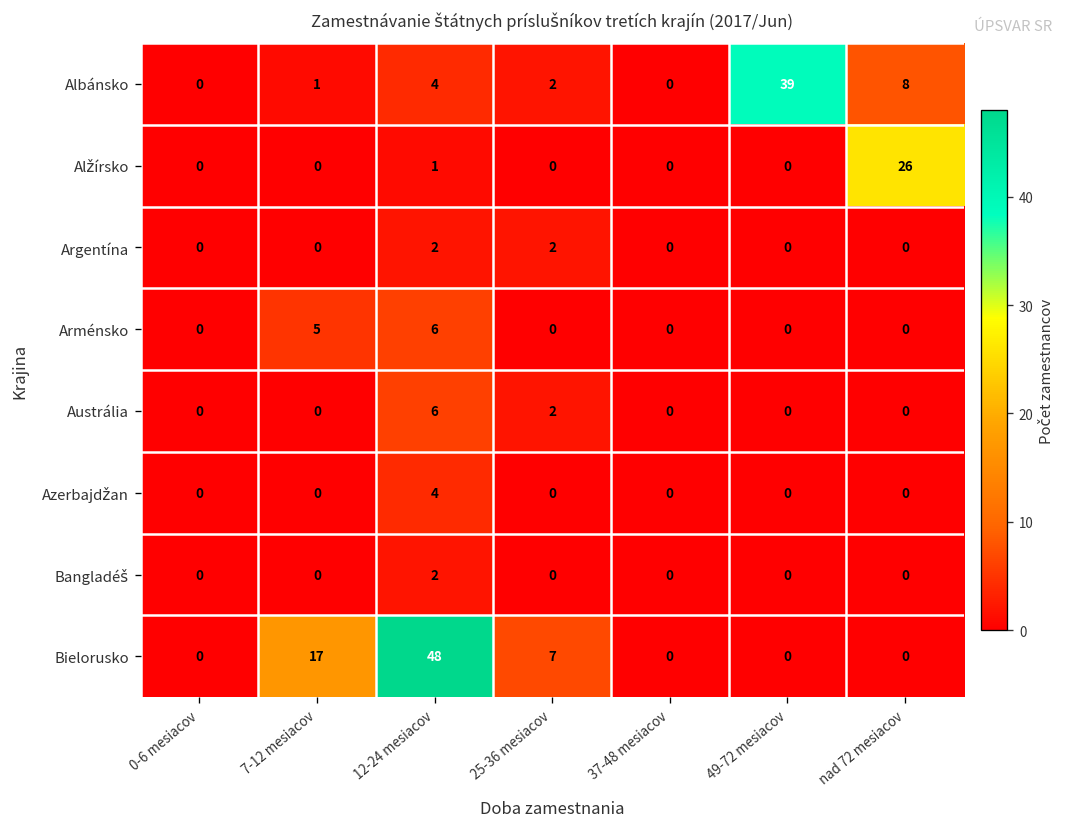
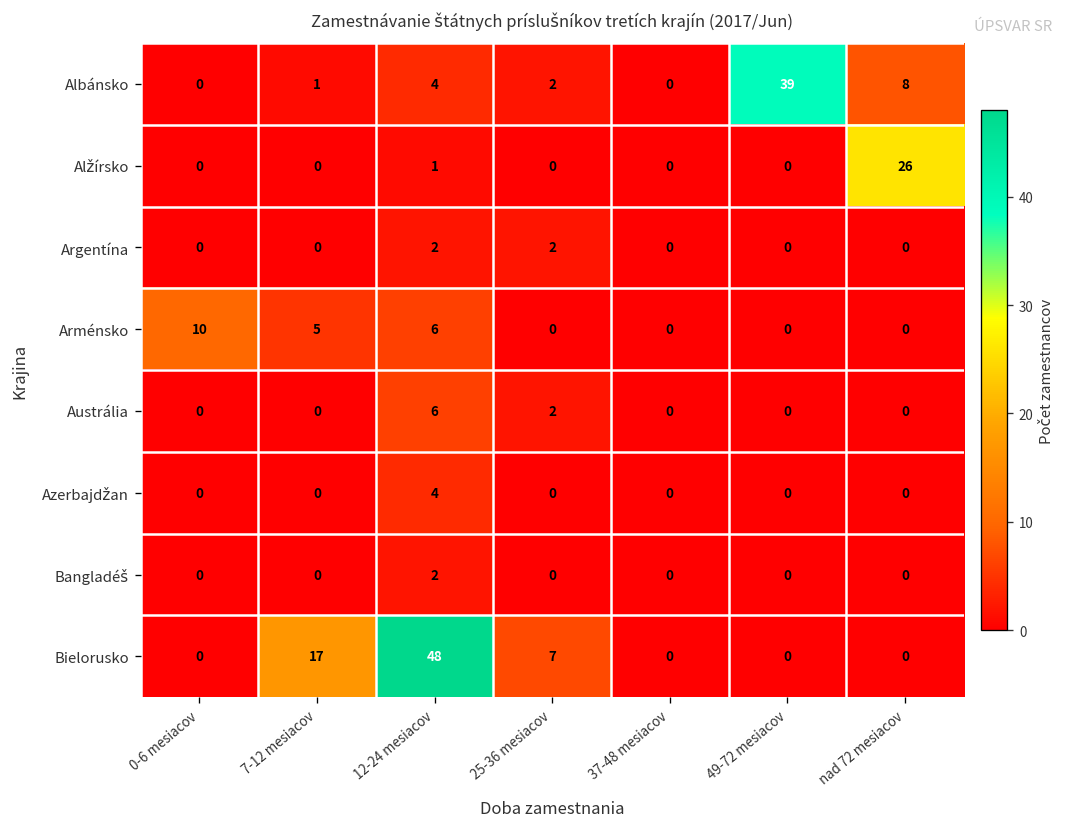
  {
    "Albánsko": {
      "0-6 mesiacov": 0,
      "7-12 mesiacov": 1,
      "12-24 mesiacov": 4,
      "25-36 mesiacov": 2,
      "37-48 mesiacov": 0,
      "49-72 mesiacov": 39,
      "nad 72 mesiacov": 8
    },
    "Alžírsko": {
      "0-6 mesiacov": 0,
      "7-12 mesiacov": 0,
      "12-24 mesiacov": 1,
      "25-36 mesiacov": 0,
      "37-48 mesiacov": 0,
      "49-72 mesiacov": 0,
      "nad 72 mesiacov": 26
    },
    "Argentína": {
      "0-6 mesiacov": 0,
      "7-12 mesiacov": 0,
      "12-24 mesiacov": 2,
      "25-36 mesiacov": 2,
      "37-48 mesiacov": 0,
      "49-72 mesiacov": 0,
      "nad 72 mesiacov": 0
    },
    "Arménsko": {
-     "0-6 mesiacov": 0,
+     "0-6 mesiacov": 10,
      "7-12 mesiacov": 5,
      "12-24 mesiacov": 6,
      "25-36 mesiacov": 0,
      "37-48 mesiacov": 0,
      "49-72 mesiacov": 0,
      "nad 72 mesiacov": 0
    },
    "Austrália": {
      "0-6 mesiacov": 0,
      "7-12 mesiacov": 0,
      "12-24 mesiacov": 6,
      "25-36 mesiacov": 2,
      "37-48 mesiacov": 0,
      "49-72 mesiacov": 0,
      "nad 72 mesiacov": 0
    },
    "Azerbajdžan": {
      "0-6 mesiacov": 0,
      "7-12 mesiacov": 0,
      "12-24 mesiacov": 4,
      "25-36 mesiacov": 0,
      "37-48 mesiacov": 0,
      "49-72 mesiacov": 0,
      "nad 72 mesiacov": 0
    },
    "Bangladéš": {
      "0-6 mesiacov": 0,
      "7-12 mesiacov": 0,
      "12-24 mesiacov": 2,
      "25-36 mesiacov": 0,
      "37-48 mesiacov": 0,
      "49-72 mesiacov": 0,
      "nad 72 mesiacov": 0
    },
    "Bielorusko": {
      "0-6 mesiacov": 0,
      "7-12 mesiacov": 17,
      "12-24 mesiacov": 48,
      "25-36 mesiacov": 7,
      "37-48 mesiacov": 0,
      "49-72 mesiacov": 0,
      "nad 72 mesiacov": 0
    }
  }
